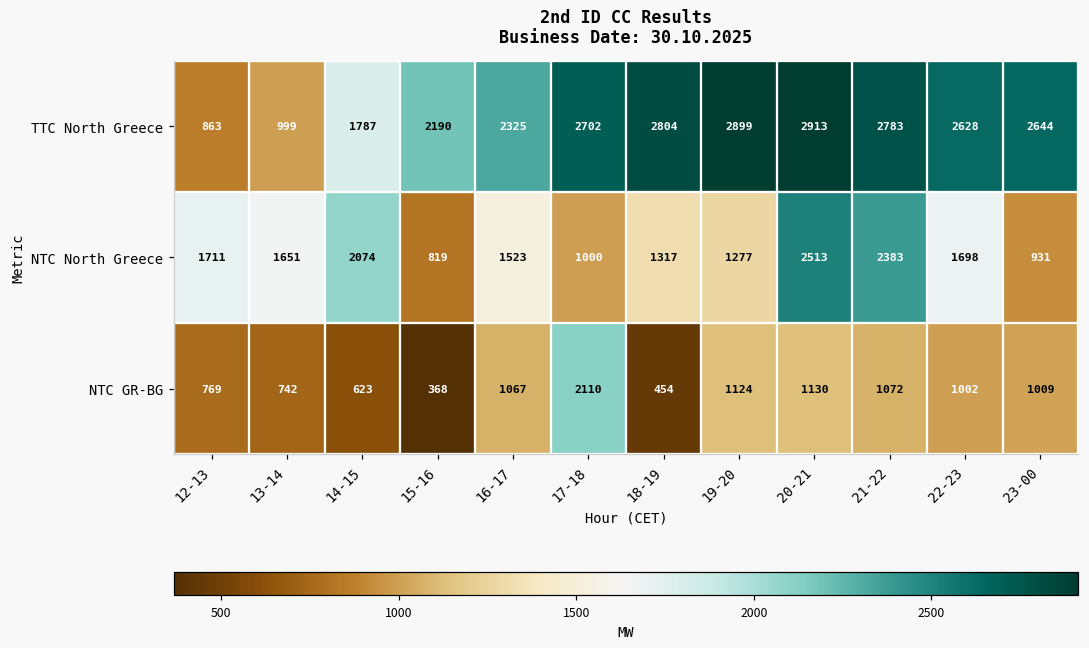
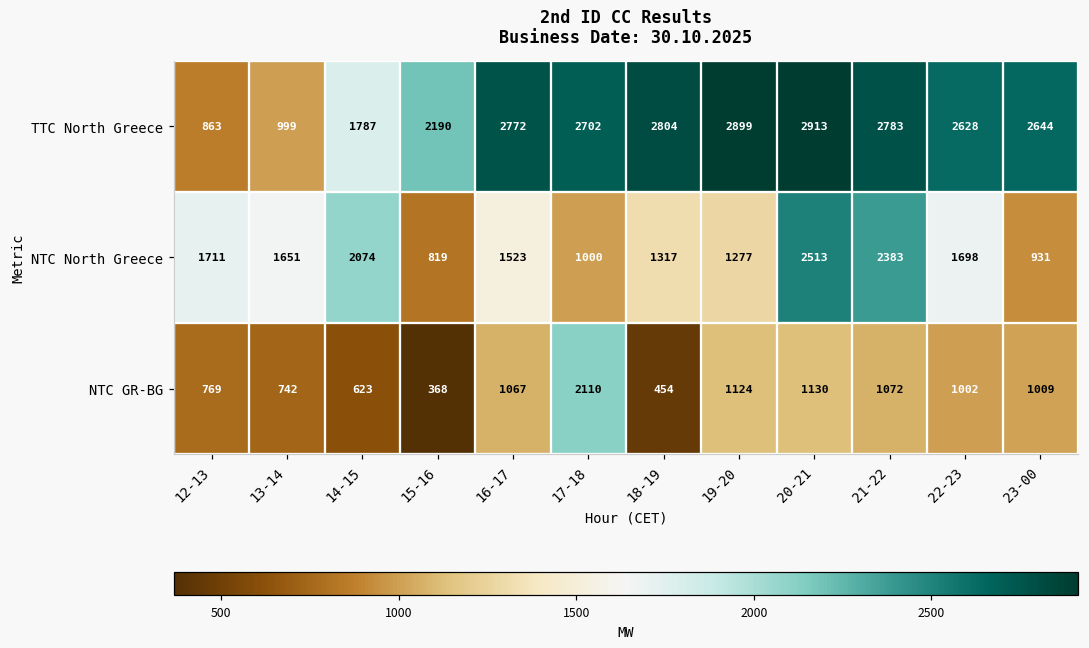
  {
    "TTC North Greece": {
      "12-13": 863,
      "13-14": 999,
      "14-15": 1787,
      "15-16": 2190,
-     "16-17": 2325,
+     "16-17": 2772,
      "17-18": 2702,
      "18-19": 2804,
      "19-20": 2899,
      "20-21": 2913,
      "21-22": 2783,
      "22-23": 2628,
      "23-00": 2644
    },
    "NTC North Greece": {
      "12-13": 1711,
      "13-14": 1651,
      "14-15": 2074,
      "15-16": 819,
      "16-17": 1523,
      "17-18": 1000,
      "18-19": 1317,
      "19-20": 1277,
      "20-21": 2513,
      "21-22": 2383,
      "22-23": 1698,
      "23-00": 931
    },
    "NTC GR-BG": {
      "12-13": 769,
      "13-14": 742,
      "14-15": 623,
      "15-16": 368,
      "16-17": 1067,
      "17-18": 2110,
      "18-19": 454,
      "19-20": 1124,
      "20-21": 1130,
      "21-22": 1072,
      "22-23": 1002,
      "23-00": 1009
    }
  }
